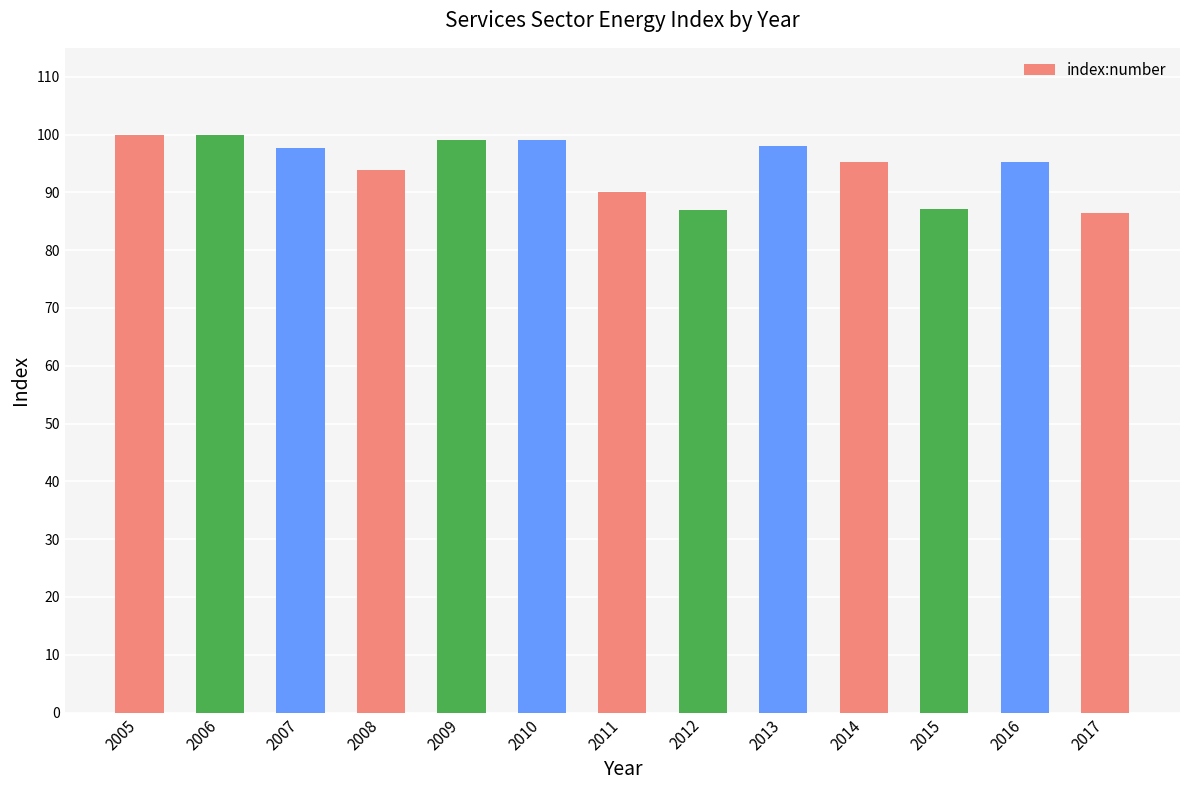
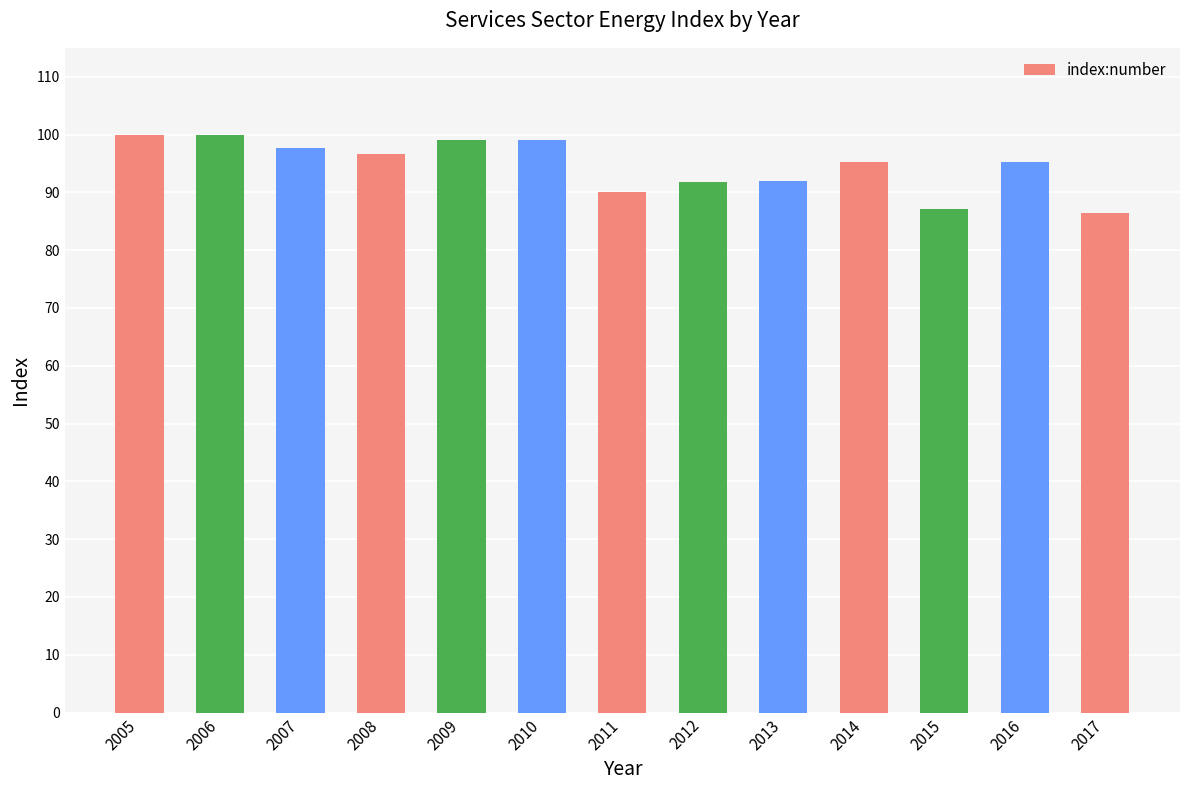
  {
    "2005": 100,
    "2006": 100,
    "2007": 98,
-   "2008": 94,
+   "2008": 97,
    "2009": 99,
    "2010": 99,
    "2011": 90,
-   "2012": 87,
-   "2013": 98,
+   "2012": 92,
+   "2013": 92,
    "2014": 95,
    "2015": 87,
    "2016": 95,
    "2017": 87
  }
